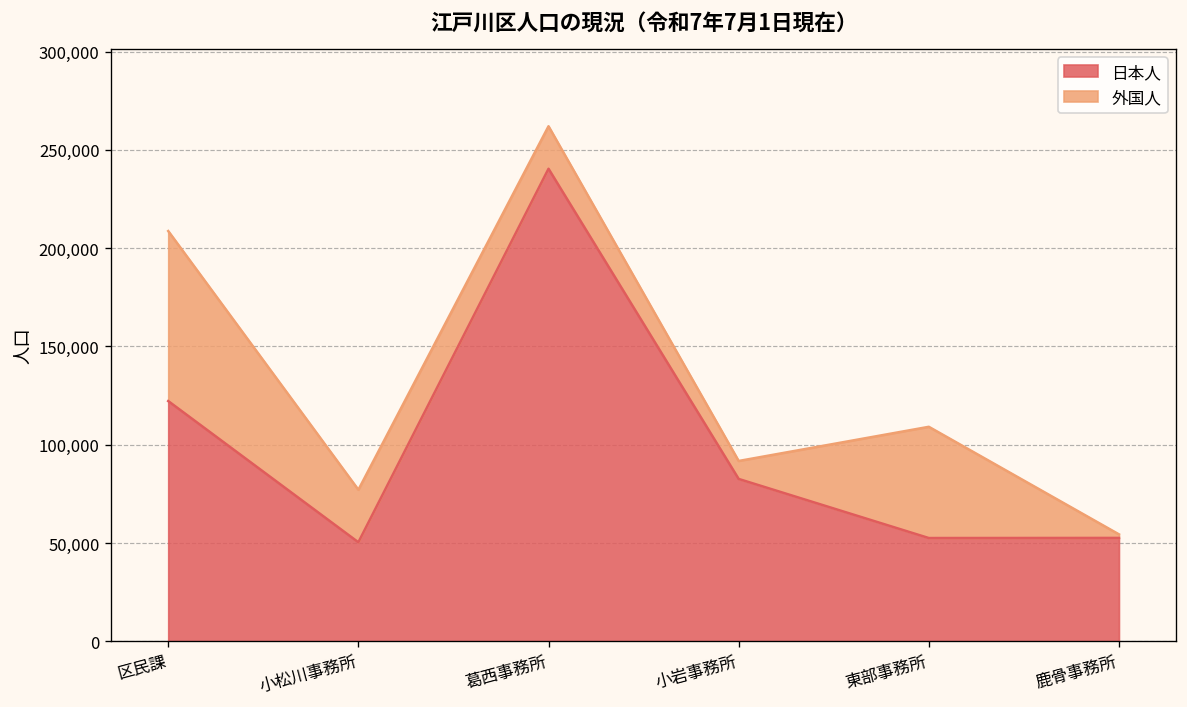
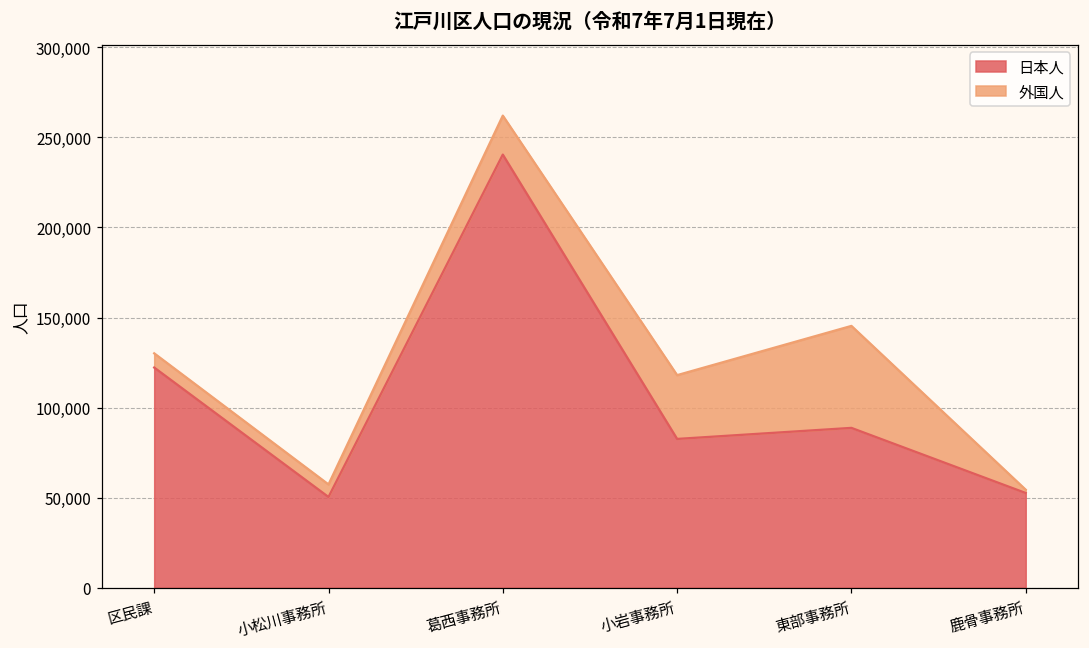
  {
    "日本人": {
      "区民課": "122,000",
      "小松川事務所": "50,000",
      "葛西事務所": "240,000",
      "小岩事務所": "83,000",
-     "東部事務所": "53,000",
+     "東部事務所": "89,000",
      "鹿骨事務所": "53,000"
    },
    "外国人": {
-     "区民課": "87,000",
-     "小松川事務所": "27,000",
+     "区民課": "8,000",
+     "小松川事務所": "7,000",
      "葛西事務所": "22,000",
-     "小岩事務所": "9,000",
+     "小岩事務所": "35,000",
      "東部事務所": "57,000",
      "鹿骨事務所": "2,000"
    }
  }
